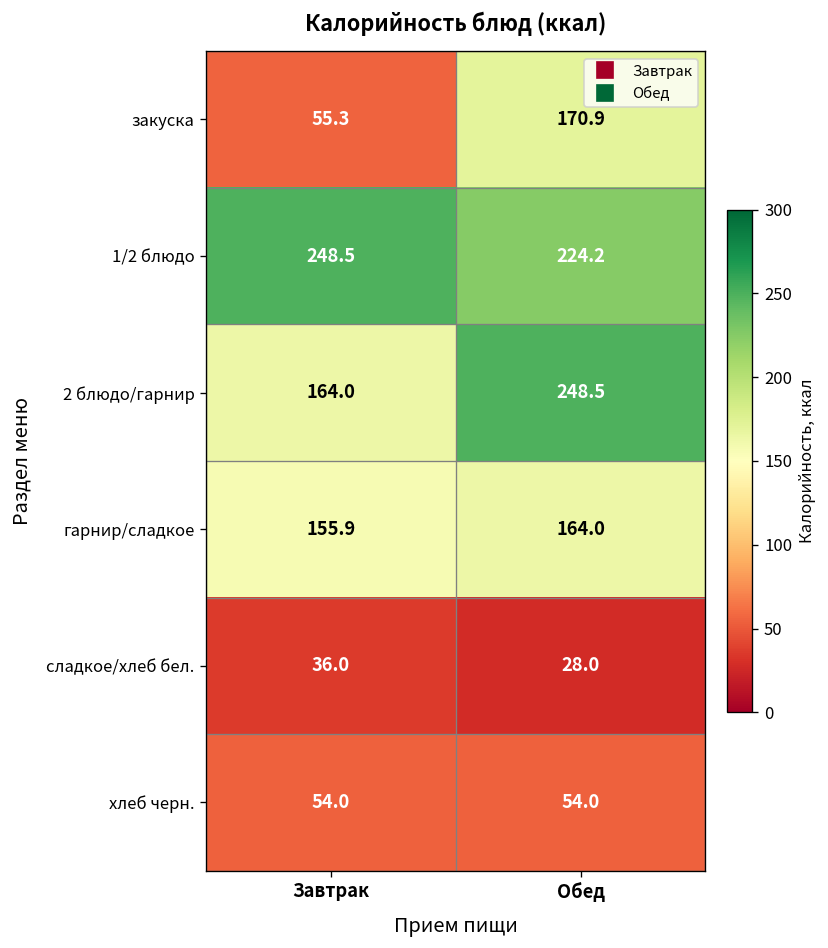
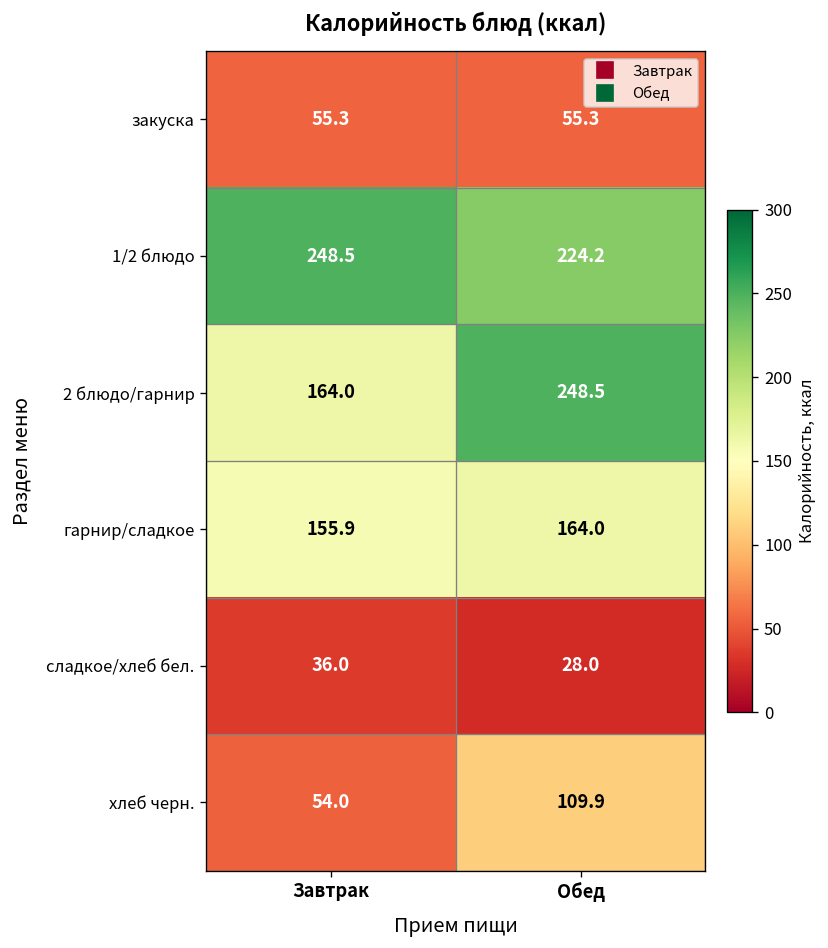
  {
    "закуска": {
      "Завтрак": 55.3,
-     "Обед": 170.9
+     "Обед": 55.3
    },
    "1/2 блюдо": {
      "Завтрак": 248.5,
      "Обед": 224.2
    },
    "2 блюдо/гарнир": {
      "Завтрак": 164.0,
      "Обед": 248.5
    },
    "гарнир/сладкое": {
      "Завтрак": 155.9,
      "Обед": 164.0
    },
    "сладкое/хлеб бел.": {
      "Завтрак": 36.0,
      "Обед": 28.0
    },
    "хлеб черн.": {
      "Завтрак": 54.0,
-     "Обед": 54.0
+     "Обед": 109.9
    }
  }
